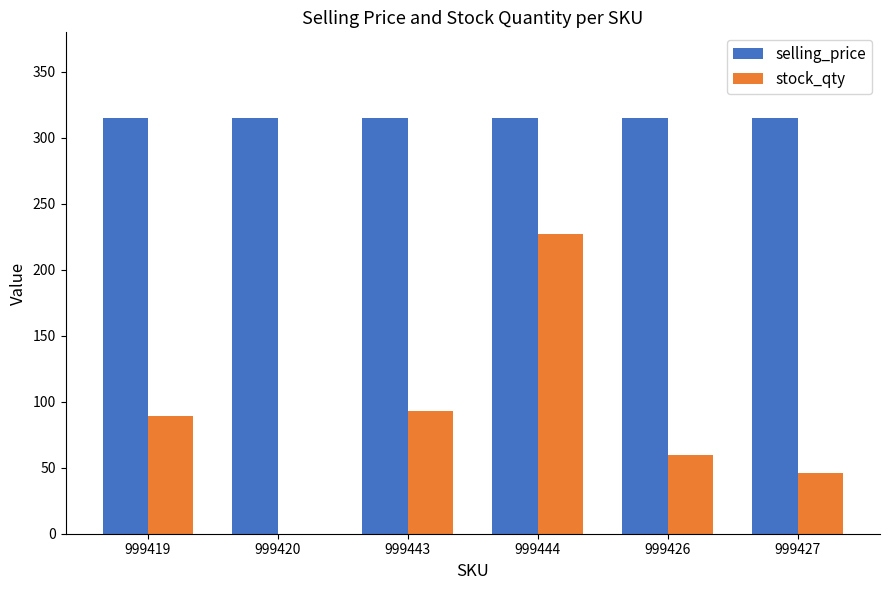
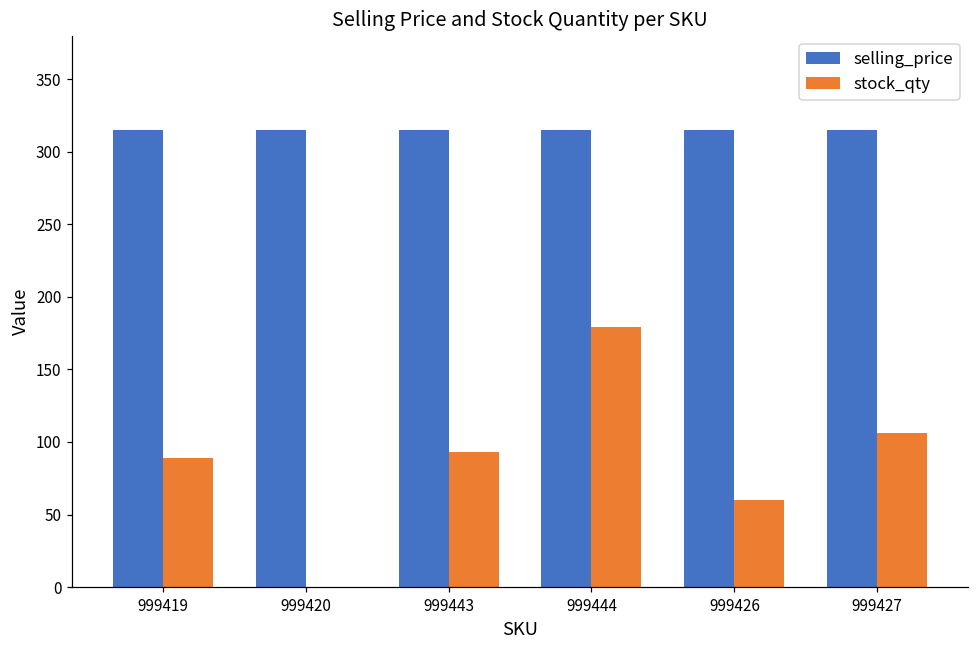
  {
    "selling_price": {
      "999419": 315,
      "999420": 315,
      "999443": 315,
      "999444": 315,
      "999426": 315,
      "999427": 315
    },
    "stock_qty": {
      "999419": 89,
      "999420": 0,
      "999443": 93,
-     "999444": 227,
+     "999444": 179,
      "999426": 60,
-     "999427": 46
+     "999427": 106
    }
  }
